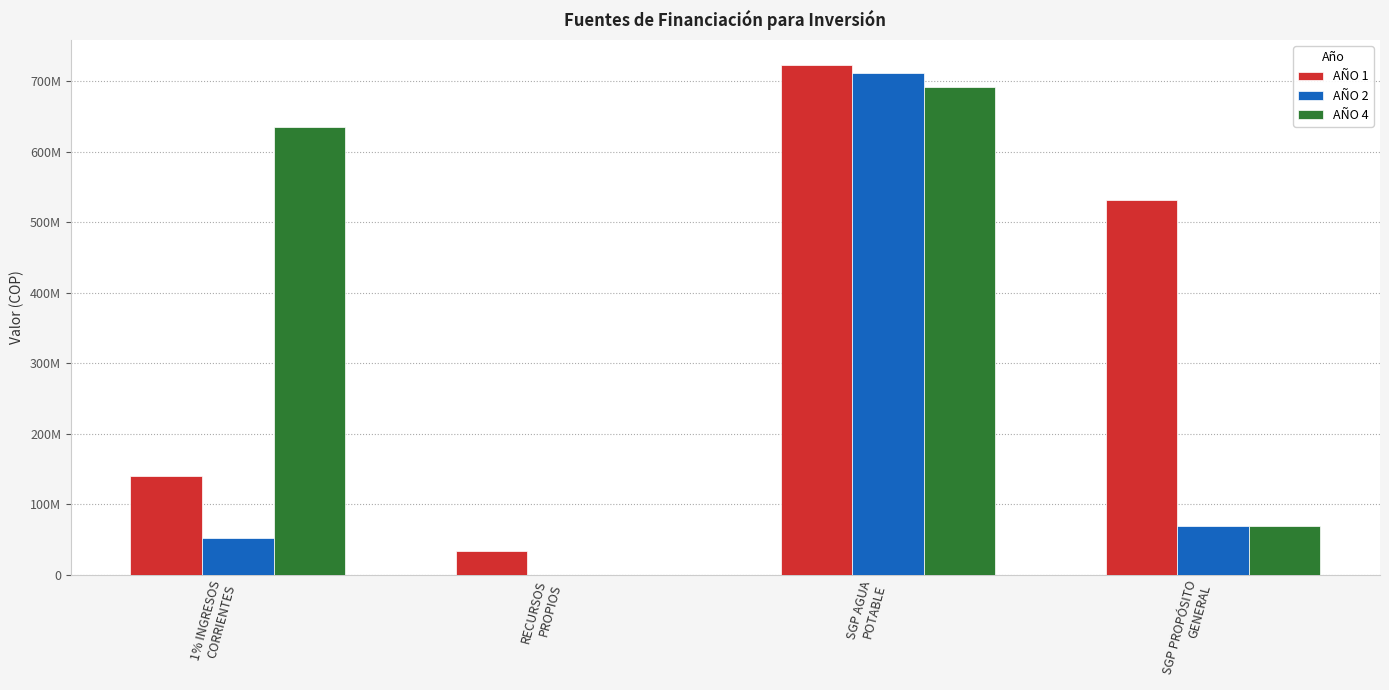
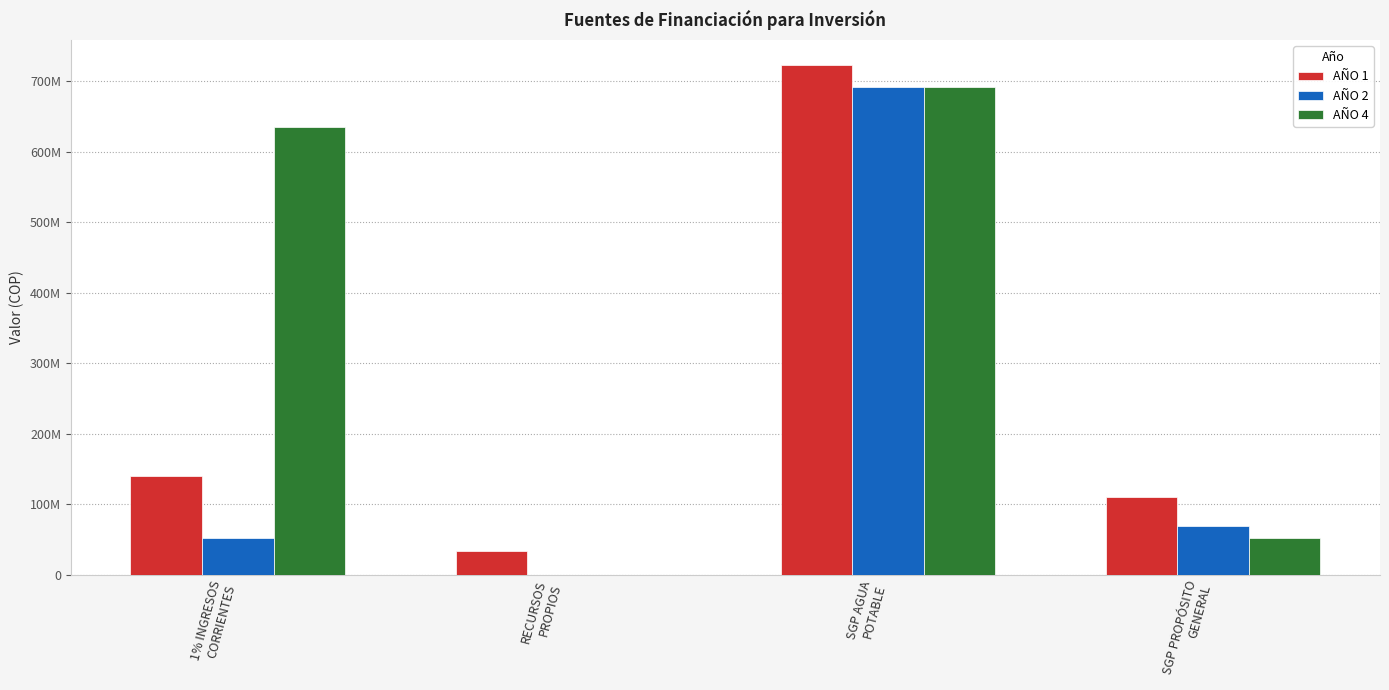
  {
    "AÑO 1": {
      "1% INGRESOS CORRIENTES": 140000000,
      "RECURSOS PROPIOS": 30000000,
      "SGP AGUA POTABLE": 720000000,
-     "SGP PROPÓSITO GENERAL": 530000000
+     "SGP PROPÓSITO GENERAL": 110000000
    },
    "AÑO 2": {
      "1% INGRESOS CORRIENTES": 50000000,
      "RECURSOS PROPIOS": 0,
-     "SGP AGUA POTABLE": 710000000,
+     "SGP AGUA POTABLE": 690000000,
      "SGP PROPÓSITO GENERAL": 70000000
    },
    "AÑO 4": {
      "1% INGRESOS CORRIENTES": 640000000,
      "RECURSOS PROPIOS": 0,
      "SGP AGUA POTABLE": 690000000,
-     "SGP PROPÓSITO GENERAL": 70000000
+     "SGP PROPÓSITO GENERAL": 50000000
    }
  }
